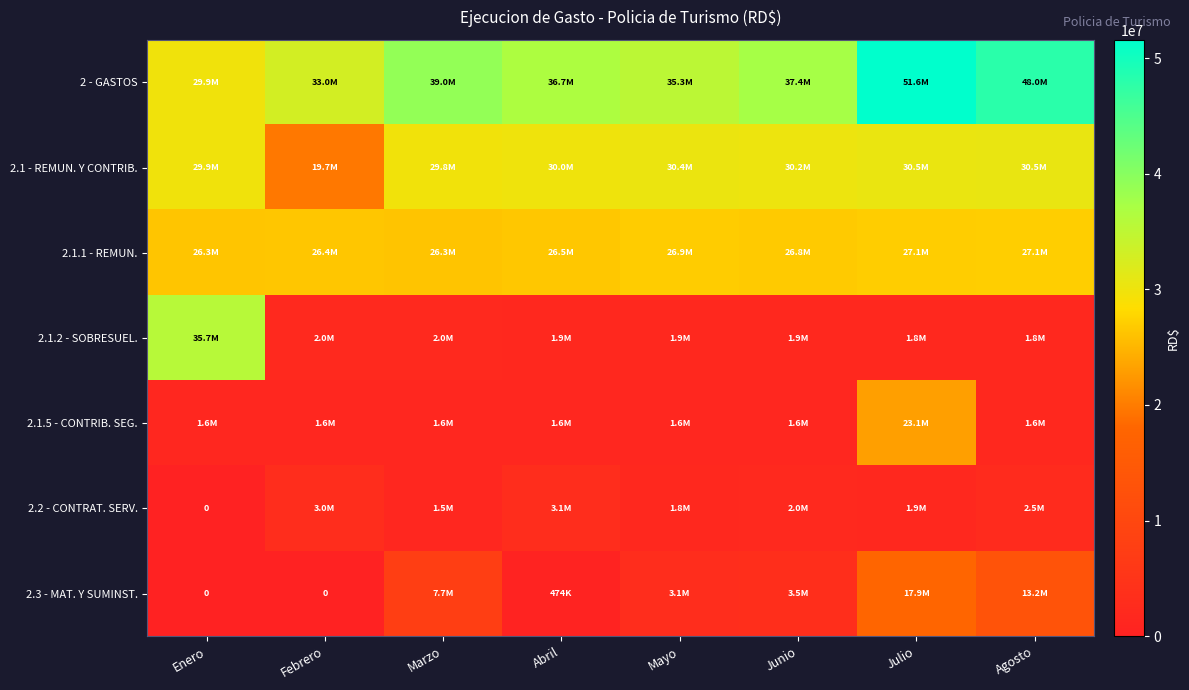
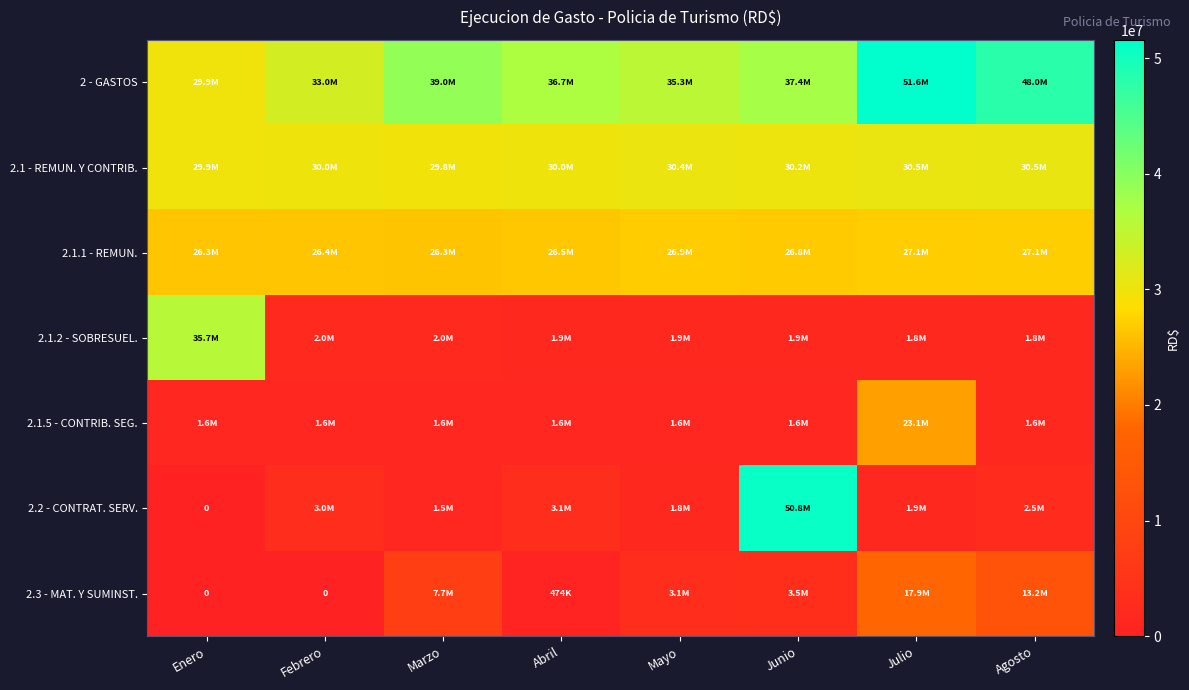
  {
    "2 - GASTOS": {
      "Enero": "29.9M",
      "Febrero": "33.0M",
      "Marzo": "39.0M",
      "Abril": "36.7M",
      "Mayo": "35.3M",
      "Junio": "37.4M",
      "Julio": "51.6M",
      "Agosto": "48.0M"
    },
    "2.1 - REMUN. Y CONTRIB.": {
      "Enero": "29.9M",
-     "Febrero": "19.7M",
+     "Febrero": "30.0M",
      "Marzo": "29.8M",
      "Abril": "30.0M",
      "Mayo": "30.4M",
      "Junio": "30.2M",
      "Julio": "30.5M",
      "Agosto": "30.5M"
    },
    "2.1.1 - REMUN.": {
      "Enero": "26.3M",
      "Febrero": "26.4M",
      "Marzo": "26.3M",
      "Abril": "26.5M",
      "Mayo": "26.9M",
      "Junio": "26.8M",
      "Julio": "27.1M",
      "Agosto": "27.1M"
    },
    "2.1.2 - SOBRESUEL.": {
      "Enero": "35.7M",
      "Febrero": "2.0M",
      "Marzo": "2.0M",
      "Abril": "1.9M",
      "Mayo": "1.9M",
      "Junio": "1.9M",
      "Julio": "1.8M",
      "Agosto": "1.8M"
    },
    "2.1.5 - CONTRIB. SEG.": {
      "Enero": "1.6M",
      "Febrero": "1.6M",
      "Marzo": "1.6M",
      "Abril": "1.6M",
      "Mayo": "1.6M",
      "Junio": "1.6M",
      "Julio": "23.1M",
      "Agosto": "1.6M"
    },
    "2.2 - CONTRAT. SERV.": {
      "Enero": "0",
      "Febrero": "3.0M",
      "Marzo": "1.5M",
      "Abril": "3.1M",
      "Mayo": "1.8M",
-     "Junio": "2.0M",
+     "Junio": "50.8M",
      "Julio": "1.9M",
      "Agosto": "2.5M"
    },
    "2.3 - MAT. Y SUMINST.": {
      "Enero": "0",
      "Febrero": "0",
      "Marzo": "7.7M",
      "Abril": "474K",
      "Mayo": "3.1M",
      "Junio": "3.5M",
      "Julio": "17.9M",
      "Agosto": "13.2M"
    }
  }
